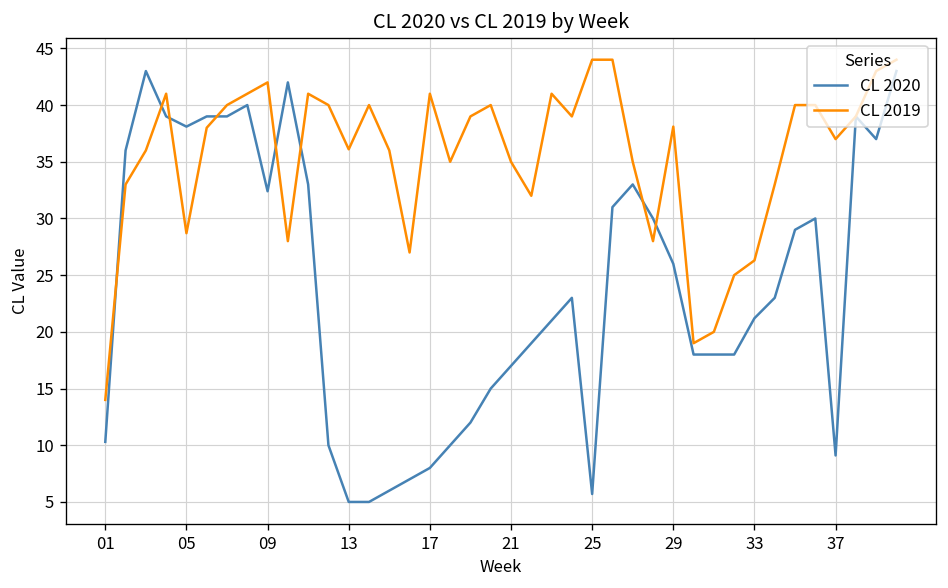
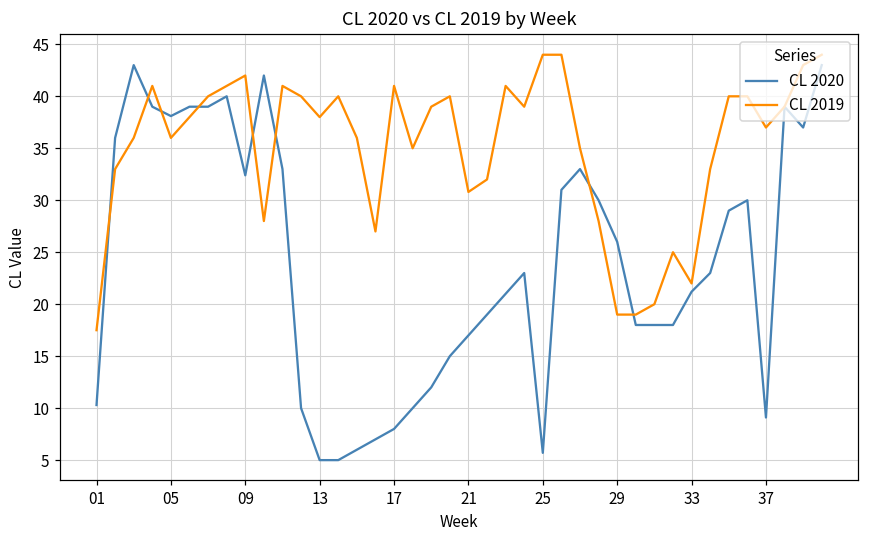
  {
    "CL 2020": {
      "01": 10,
      "05": 38,
      "09": 32,
      "13": 5,
      "17": 8,
      "21": 17,
      "25": 6,
      "29": 26,
      "33": 21,
      "37": 9
    },
    "CL 2019": {
-     "01": 14,
-     "05": 29,
+     "01": 18,
+     "05": 36,
      "09": 42,
-     "13": 36,
+     "13": 38,
      "17": 41,
-     "21": 35,
+     "21": 31,
      "25": 44,
-     "29": 38,
-     "33": 26,
+     "29": 19,
+     "33": 22,
      "37": 37
    }
  }
